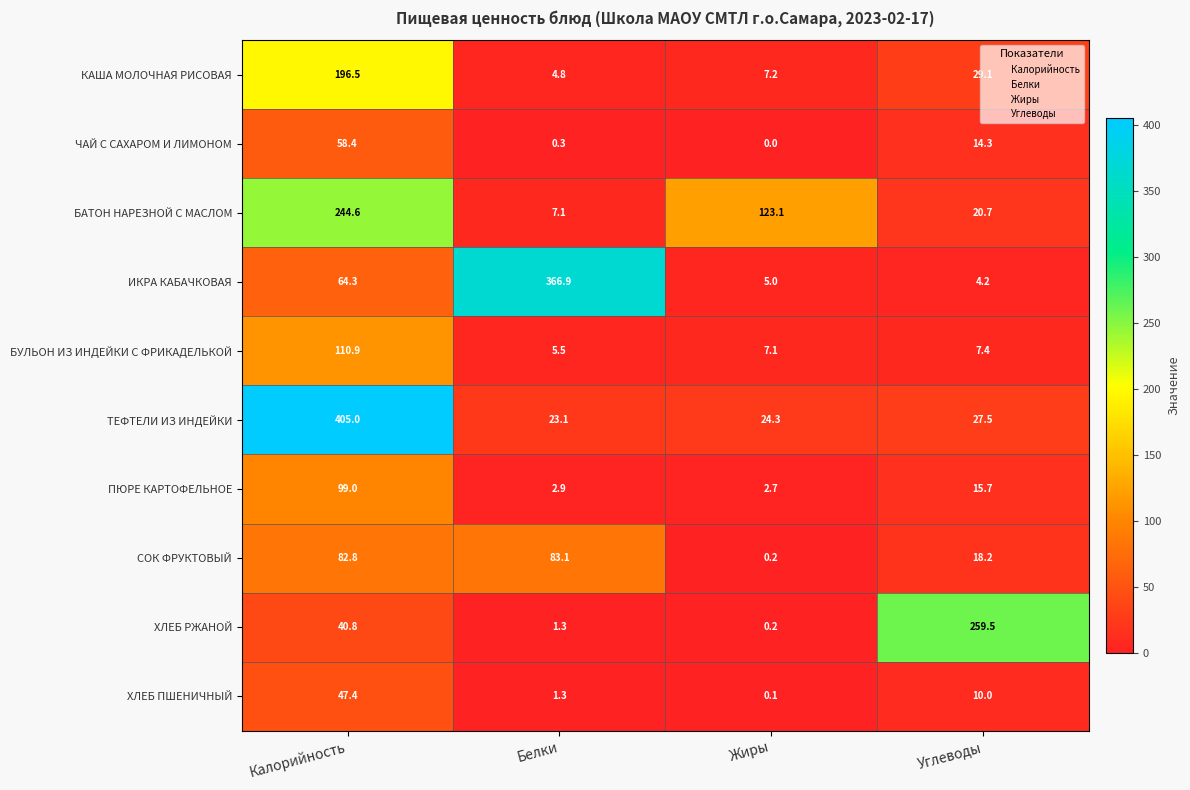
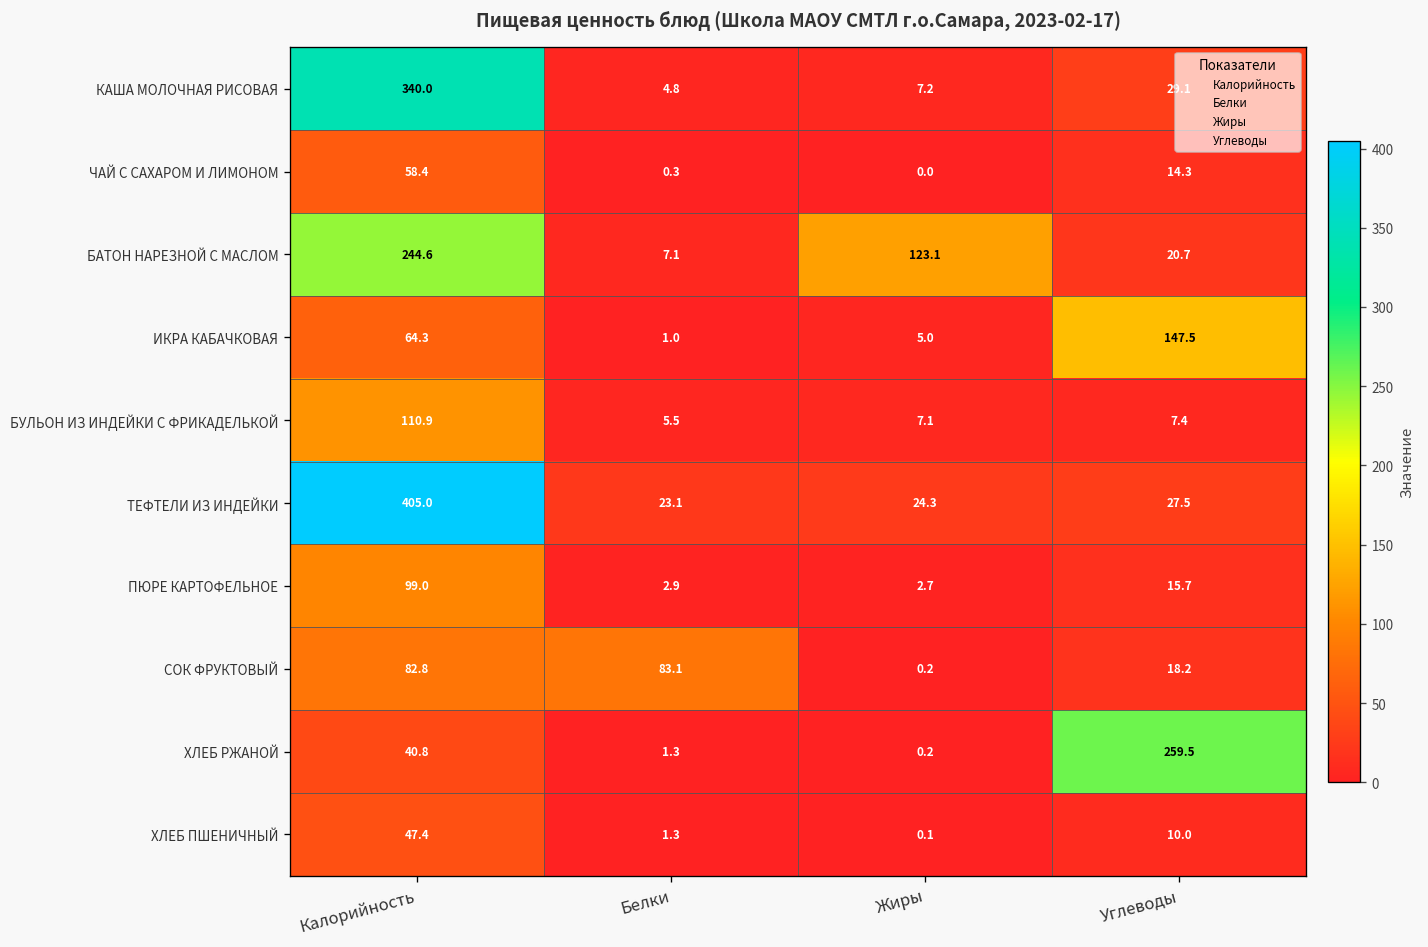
  {
    "КАША МОЛОЧНАЯ РИСОВАЯ": {
-     "Калорийность": 196.5,
+     "Калорийность": 340.0,
      "Белки": 4.8,
      "Жиры": 7.2
    },
    "ЧАЙ С САХАРОМ И ЛИМОНОМ": {
      "Калорийность": 58.4,
      "Белки": 0.3,
      "Жиры": 0.0,
      "Углеводы": 14.3
    },
    "БАТОН НАРЕЗНОЙ С МАСЛОМ": {
      "Калорийность": 244.6,
      "Белки": 7.1,
      "Жиры": 123.1,
      "Углеводы": 20.7
    },
    "ИКРА КАБАЧКОВАЯ": {
      "Калорийность": 64.3,
-     "Белки": 366.9,
+     "Белки": 1.0,
      "Жиры": 5.0,
-     "Углеводы": 4.2
+     "Углеводы": 147.5
    },
    "БУЛЬОН ИЗ ИНДЕЙКИ С ФРИКАДЕЛЬКОЙ": {
      "Калорийность": 110.9,
      "Белки": 5.5,
      "Жиры": 7.1,
      "Углеводы": 7.4
    },
    "ТЕФТЕЛИ ИЗ ИНДЕЙКИ": {
      "Калорийность": 405.0,
      "Белки": 23.1,
      "Жиры": 24.3,
      "Углеводы": 27.5
    },
    "ПЮРЕ КАРТОФЕЛЬНОЕ": {
      "Калорийность": 99.0,
      "Белки": 2.9,
      "Жиры": 2.7,
      "Углеводы": 15.7
    },
    "СОК ФРУКТОВЫЙ": {
      "Калорийность": 82.8,
      "Белки": 83.1,
      "Жиры": 0.2,
      "Углеводы": 18.2
    },
    "ХЛЕБ РЖАНОЙ": {
      "Калорийность": 40.8,
      "Белки": 1.3,
      "Жиры": 0.2,
      "Углеводы": 259.5
    },
    "ХЛЕБ ПШЕНИЧНЫЙ": {
      "Калорийность": 47.4,
      "Белки": 1.3,
      "Жиры": 0.1,
      "Углеводы": 10.0
    }
  }
